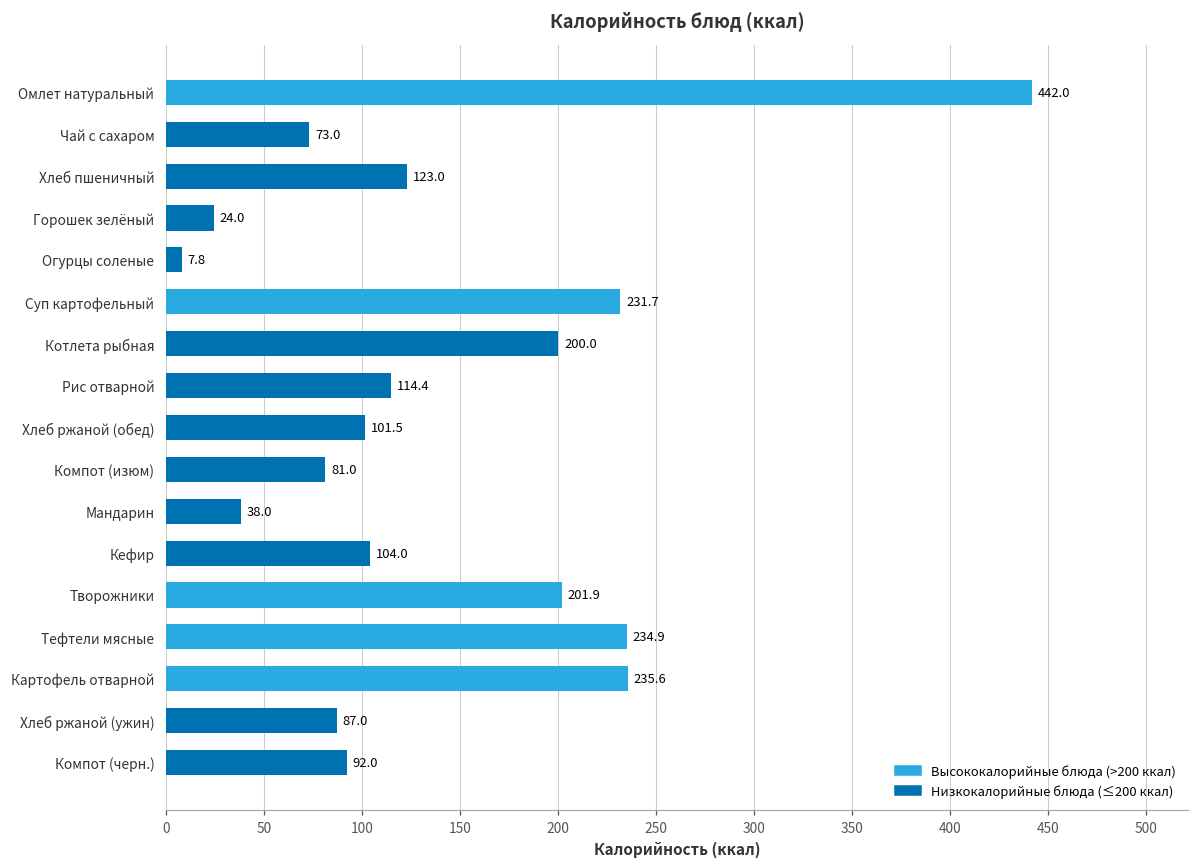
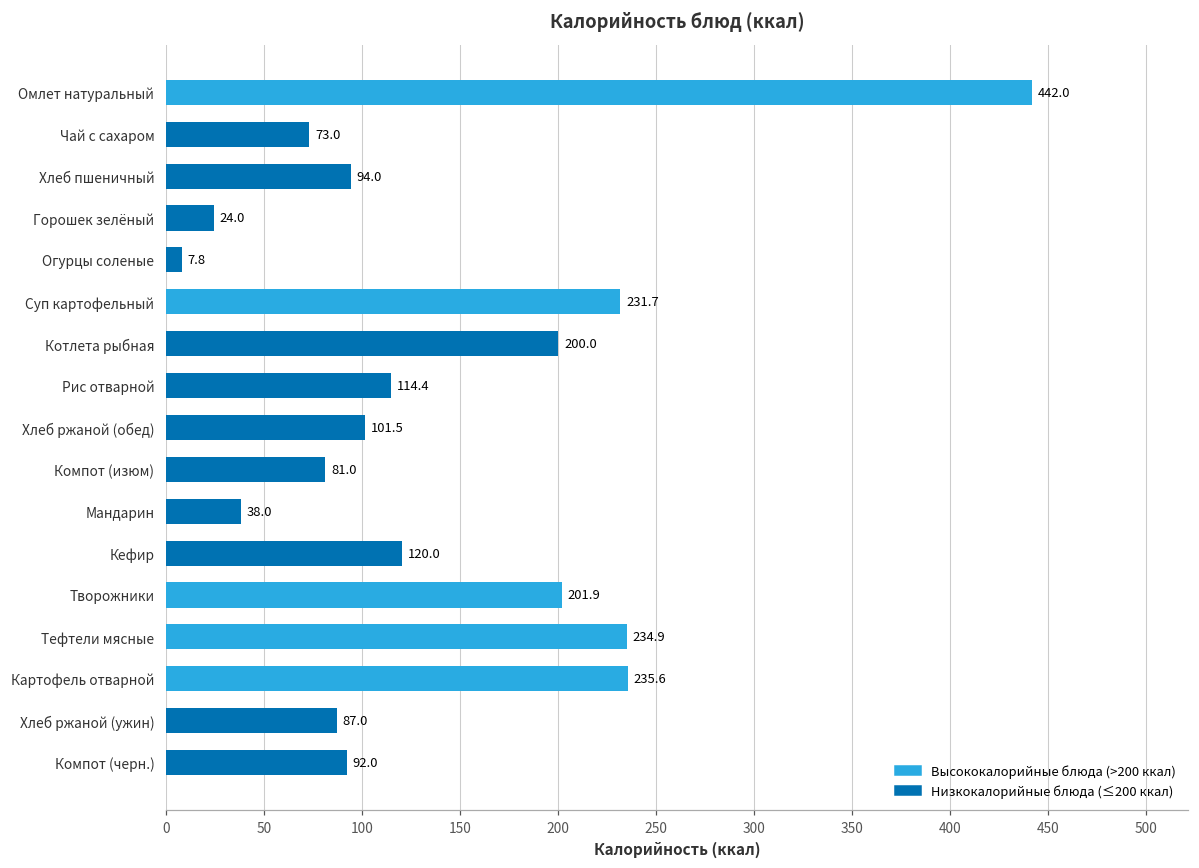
  {
    "Омлет натуральный": 442.0,
    "Чай с сахаром": 73.0,
-   "Хлеб пшеничный": 123.0,
+   "Хлеб пшеничный": 94.0,
    "Горошек зелёный": 24.0,
    "Огурцы соленые": 7.8,
    "Суп картофельный": 231.7,
    "Котлета рыбная": 200.0,
    "Рис отварной": 114.4,
    "Хлеб ржаной (обед)": 101.5,
    "Компот (изюм)": 81.0,
    "Мандарин": 38.0,
-   "Кефир": 104.0,
+   "Кефир": 120.0,
    "Творожники": 201.9,
    "Тефтели мясные": 234.9,
    "Картофель отварной": 235.6,
    "Хлеб ржаной (ужин)": 87.0,
    "Компот (черн.)": 92.0
  }
